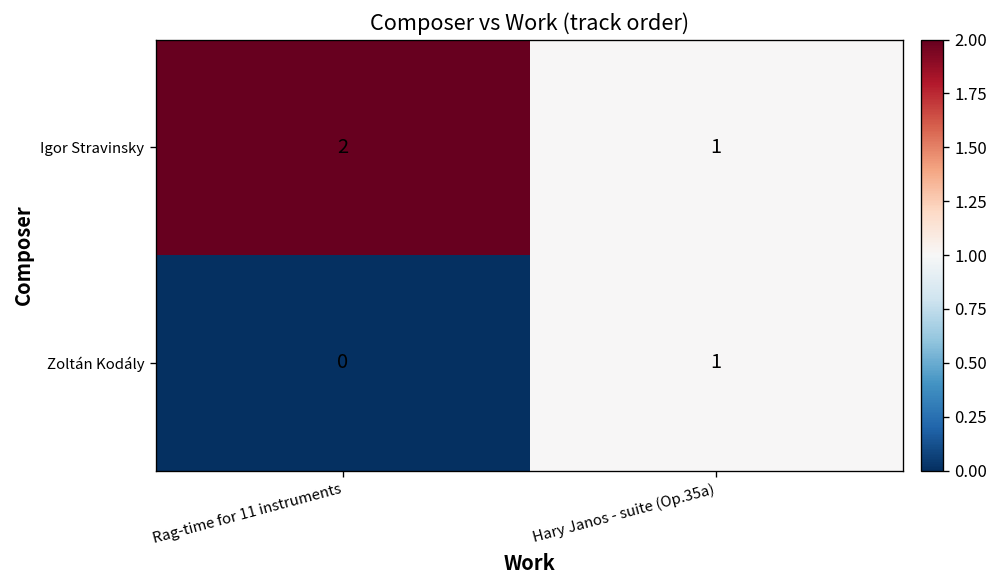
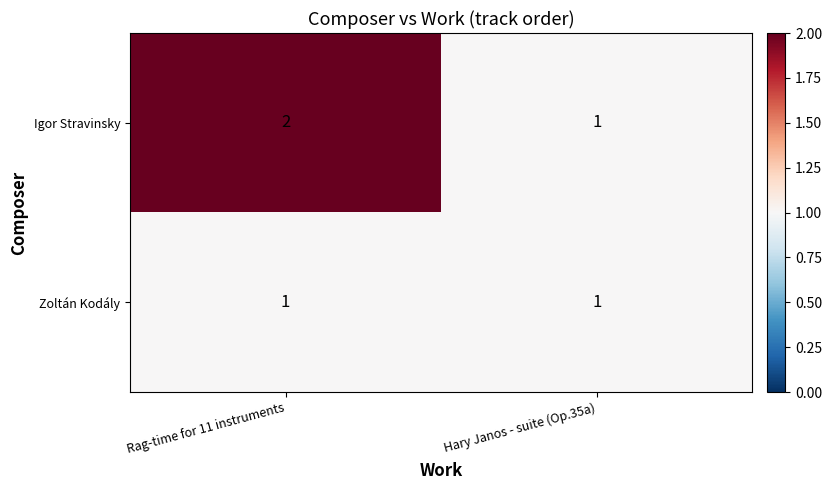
  {
    "Igor Stravinsky": {
      "Rag-time for 11 instruments": 2,
      "Hary Janos - suite (Op.35a)": 1
    },
    "Zoltán Kodály": {
-     "Rag-time for 11 instruments": 0,
+     "Rag-time for 11 instruments": 1,
      "Hary Janos - suite (Op.35a)": 1
    }
  }
